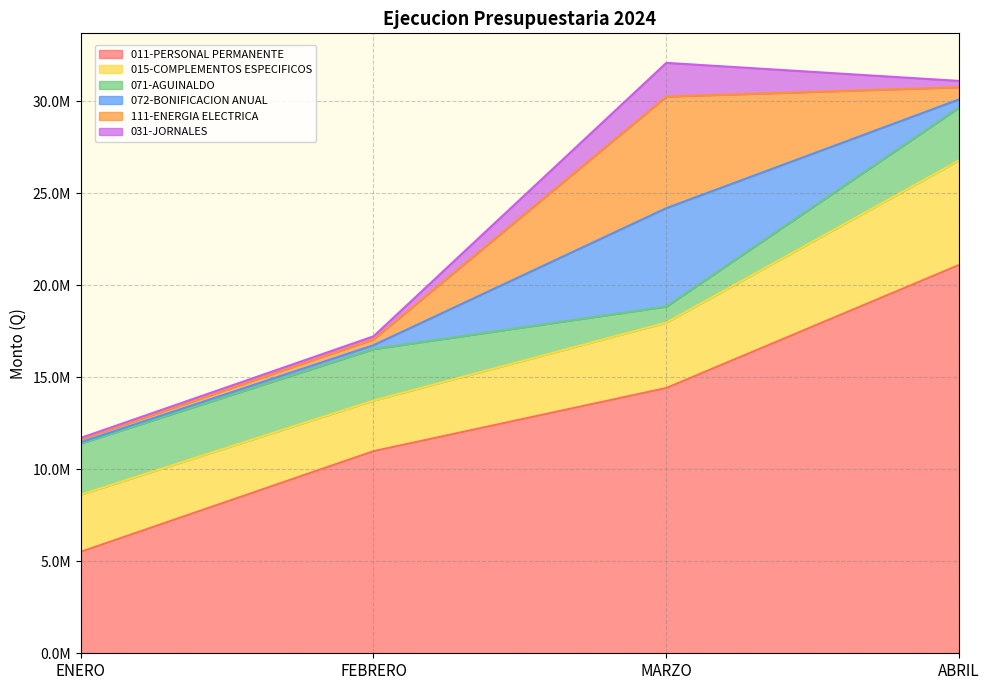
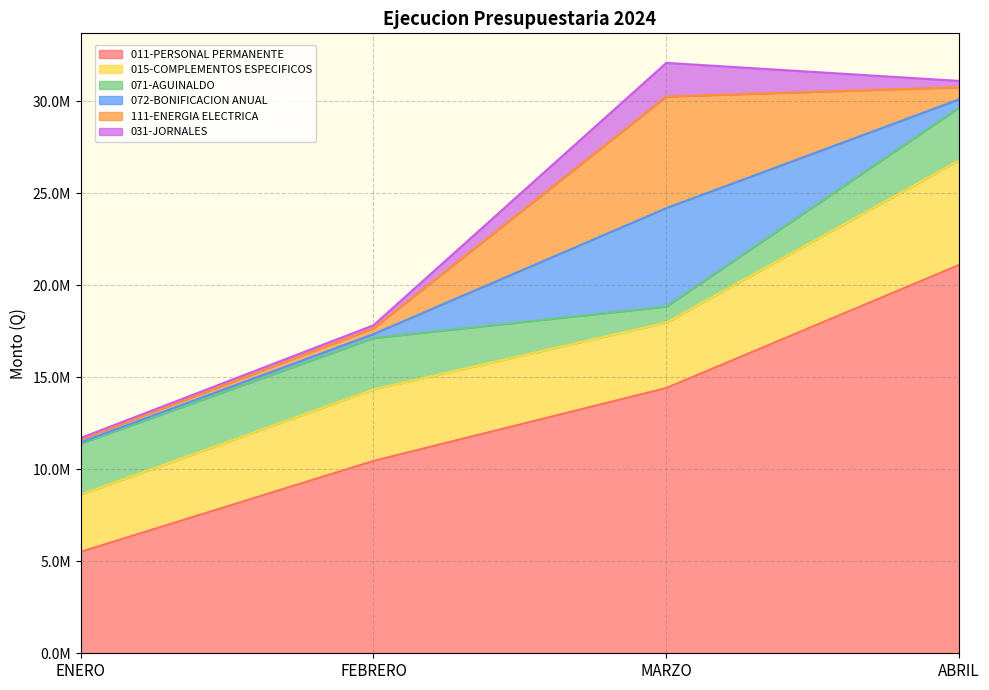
  {
    "011-PERSONAL PERMANENTE": {
      "ENERO": 5500000,
-     "FEBRERO": 11000000,
+     "FEBRERO": 10500000,
      "MARZO": 14400000,
      "ABRIL": 21100000
    },
    "015-COMPLEMENTOS ESPECIFICOS": {
      "ENERO": 3100000,
-     "FEBRERO": 2700000,
+     "FEBRERO": 3900000,
      "MARZO": 3600000,
      "ABRIL": 5700000
    },
    "071-AGUINALDO": {
      "FEBRERO": 2800000,
      "MARZO": 900000,
      "ABRIL": 2900000
    },
    "072-BONIFICACION ANUAL": {
      "FEBRERO": 200000,
      "MARZO": 5300000,
      "ABRIL": 400000
    },
    "111-ENERGIA ELECTRICA": {
      "FEBRERO": 300000,
      "MARZO": 6100000,
      "ABRIL": 700000
    },
    "031-JORNALES": {
      "FEBRERO": 200000,
      "MARZO": 1800000,
      "ABRIL": 300000
    }
  }
